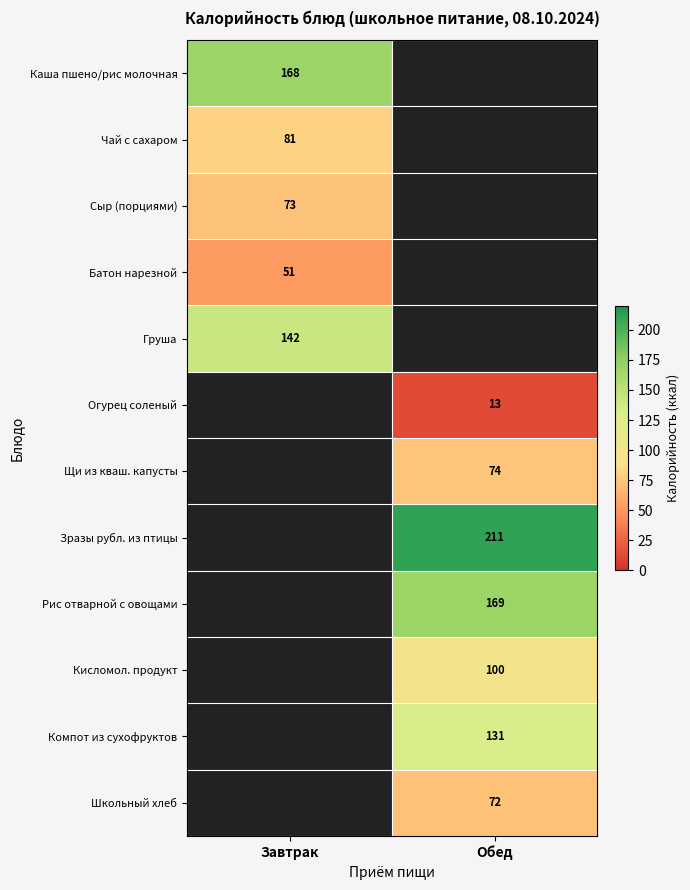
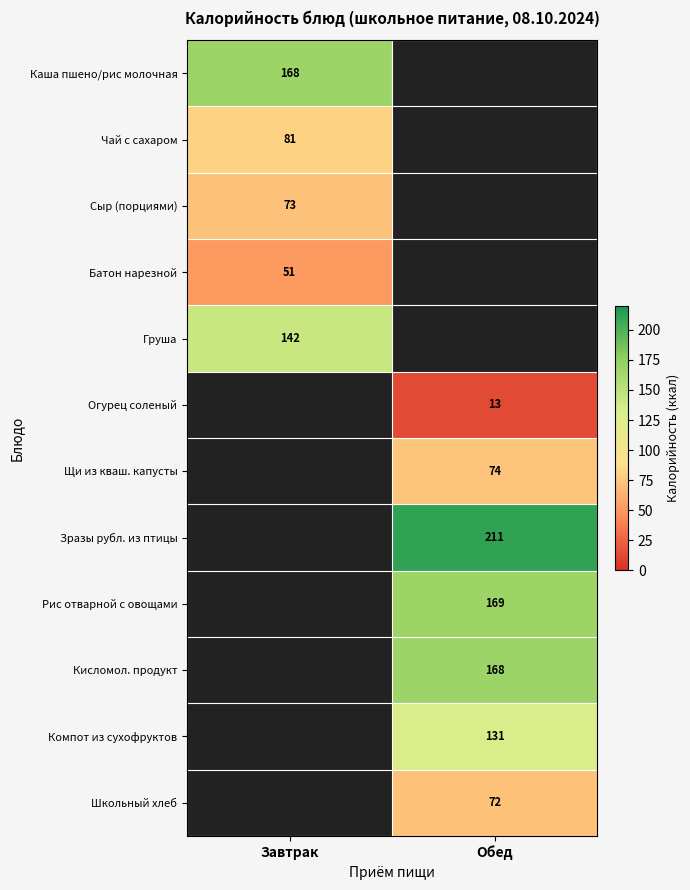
  {
    "Каша пшено/рис молочная": {
      "Завтрак": 168
    },
    "Чай с сахаром": {
      "Завтрак": 81
    },
    "Сыр (порциями)": {
      "Завтрак": 73
    },
    "Батон нарезной": {
      "Завтрак": 51
    },
    "Груша": {
      "Завтрак": 142
    },
    "Огурец соленый": {
      "Обед": 13
    },
    "Щи из кваш. капусты": {
      "Обед": 74
    },
    "Зразы рубл. из птицы": {
      "Обед": 211
    },
    "Рис отварной с овощами": {
      "Обед": 169
    },
    "Кисломол. продукт": {
-     "Обед": 100
+     "Обед": 168
    },
    "Компот из сухофруктов": {
      "Обед": 131
    },
    "Школьный хлеб": {
      "Обед": 72
    }
  }
